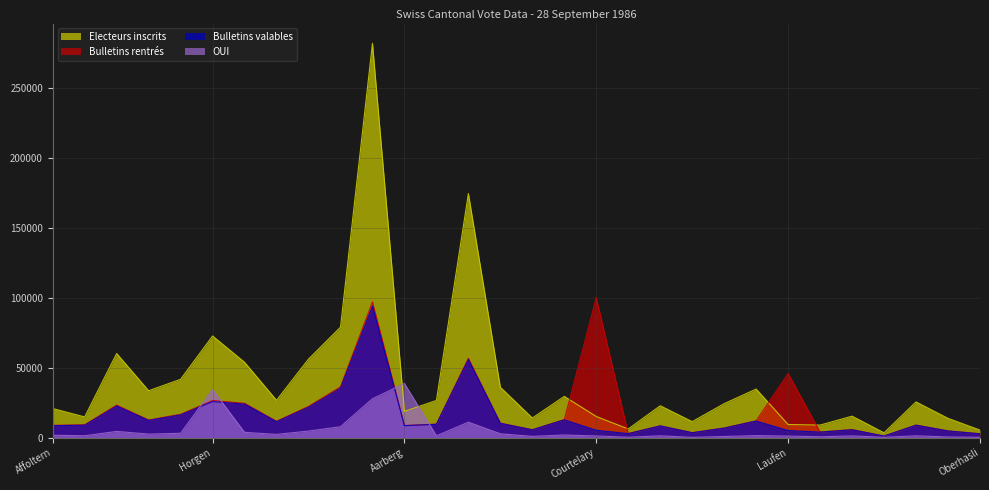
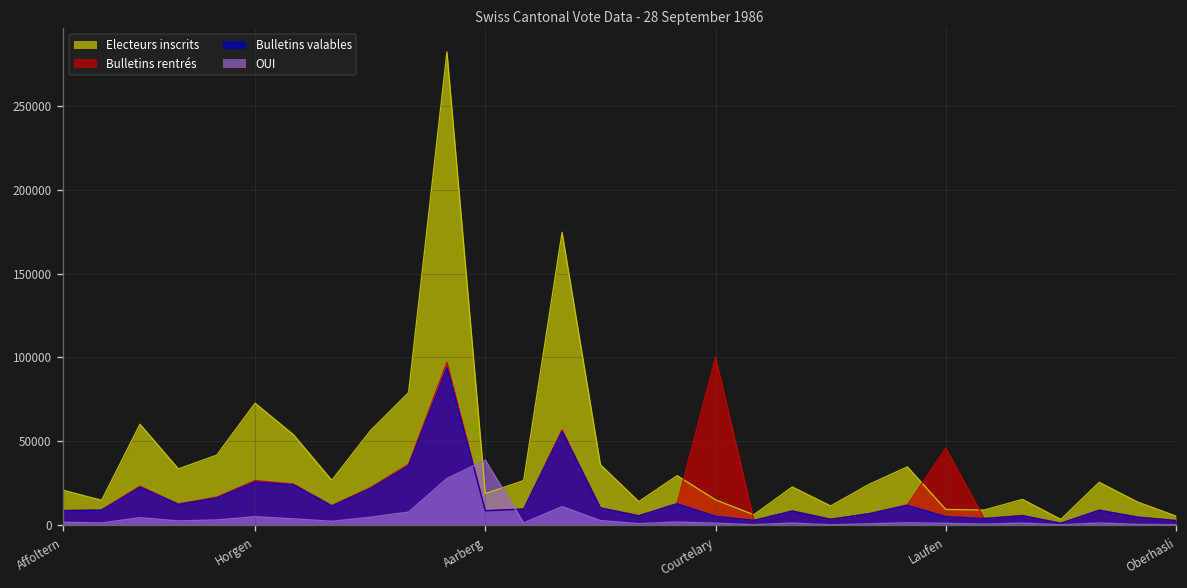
  {
    "Electeurs inscrits": {
      "Affoltern": 21000,
      "Horgen": 73000,
      "Aarberg": 19000,
      "Courtelary": 15000,
      "Laufen": 9000,
      "Oberhasli": 5000
    },
    "Bulletins rentrés": {
      "Courtelary": 100000,
      "Laufen": 46000
    },
    "Bulletins valables": {
      "Courtelary": 5000,
      "Laufen": 5000
    },
    "OUI": {
      "Affoltern": 2000,
-     "Horgen": 34000,
+     "Horgen": 5000,
      "Aarberg": 39000,
      "Courtelary": 1000,
      "Laufen": 1000,
      "Oberhasli": 0
    }
  }
